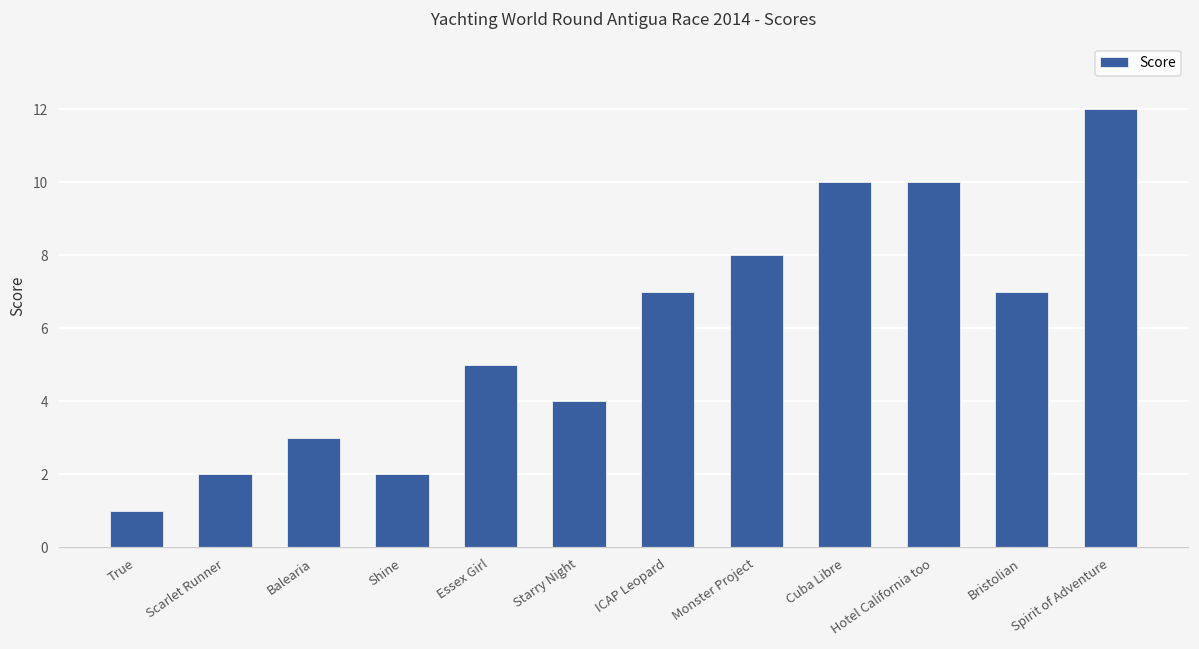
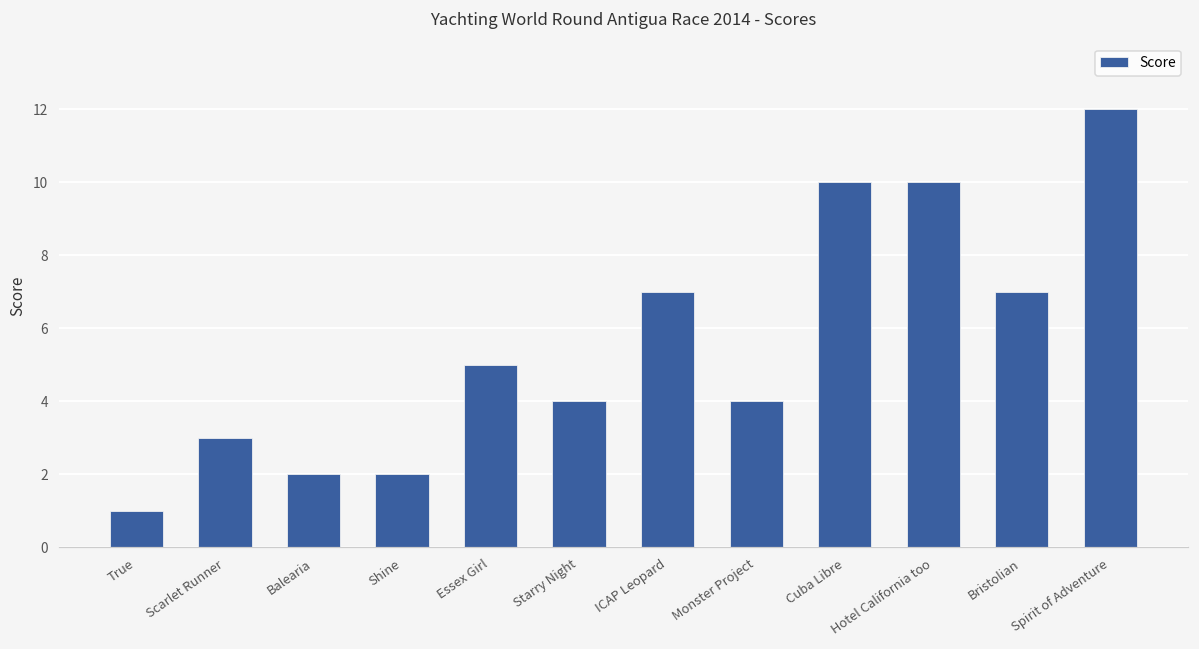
  {
    "True": 1,
-   "Scarlet Runner": 2,
-   "Balearia": 3,
+   "Scarlet Runner": 3,
+   "Balearia": 2,
    "Shine": 2,
    "Essex Girl": 5,
    "Starry Night": 4,
    "ICAP Leopard": 7,
-   "Monster Project": 8,
+   "Monster Project": 4,
    "Cuba Libre": 10,
    "Hotel California too": 10,
    "Bristolian": 7,
    "Spirit of Adventure": 12
  }
